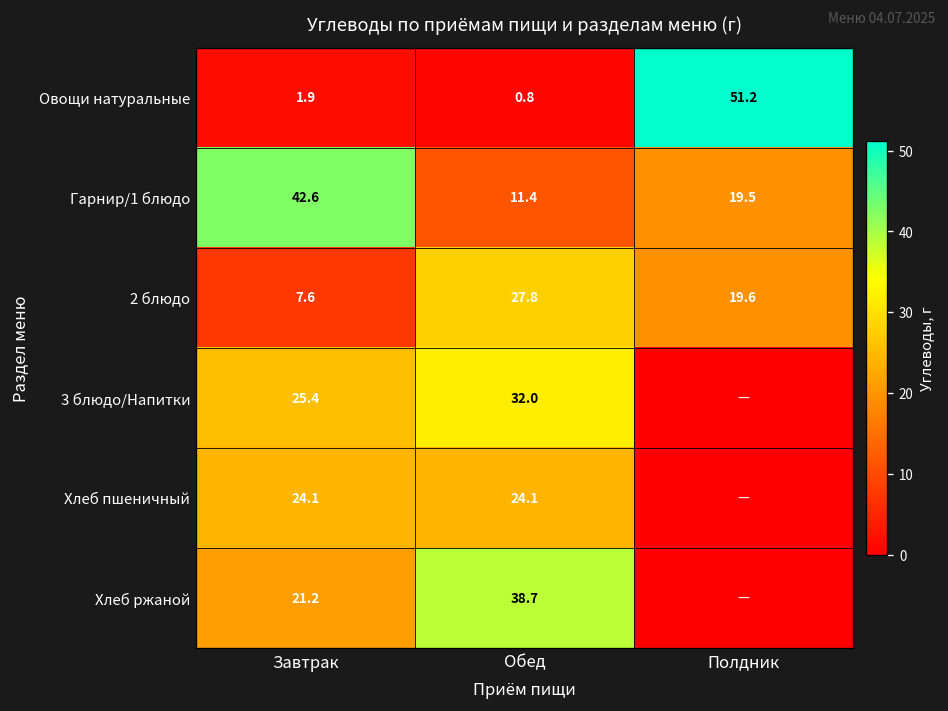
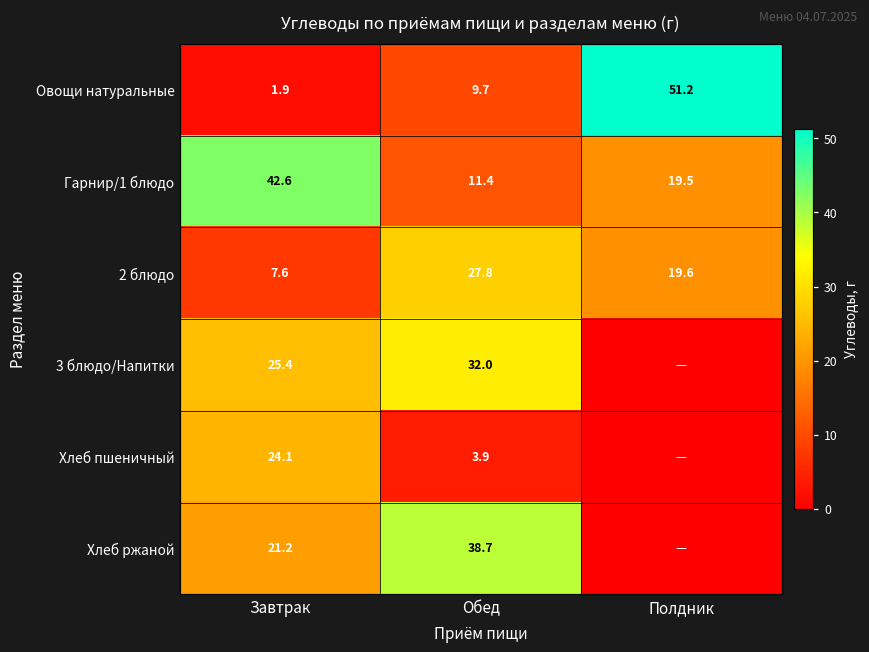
  {
    "Овощи натуральные": {
      "Завтрак": 1.9,
-     "Обед": 0.8,
+     "Обед": 9.7,
      "Полдник": 51.2
    },
    "Гарнир/1 блюдо": {
      "Завтрак": 42.6,
      "Обед": 11.4,
      "Полдник": 19.5
    },
    "2 блюдо": {
      "Завтрак": 7.6,
      "Обед": 27.8,
      "Полдник": 19.6
    },
    "3 блюдо/Напитки": {
      "Завтрак": 25.4,
      "Обед": 32.0
    },
    "Хлеб пшеничный": {
      "Завтрак": 24.1,
-     "Обед": 24.1
+     "Обед": 3.9
    },
    "Хлеб ржаной": {
      "Завтрак": 21.2,
      "Обед": 38.7
    }
  }
